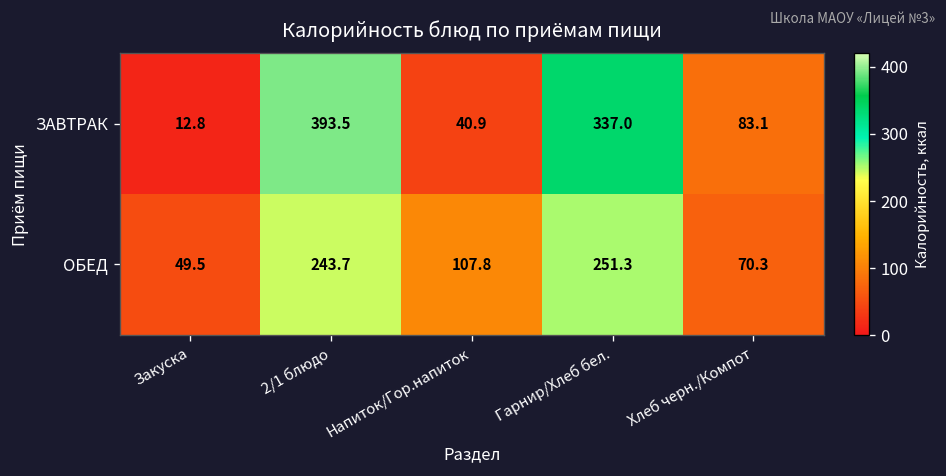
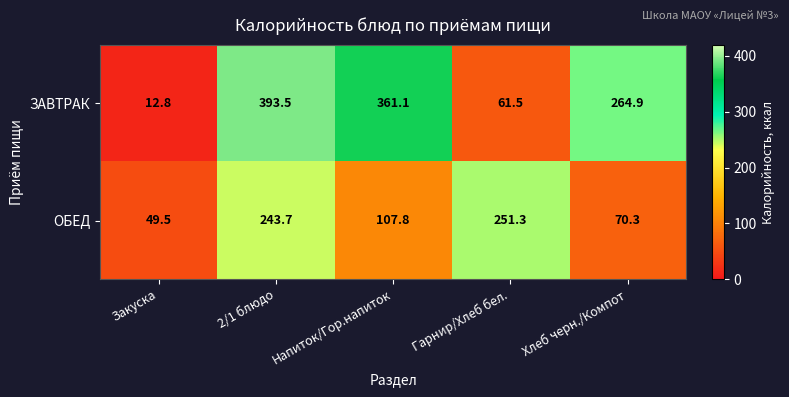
  {
    "ЗАВТРАК": {
      "Закуска": 12.8,
      "2/1 блюдо": 393.5,
-     "Напиток/Гор.напиток": 40.9,
-     "Гарнир/Хлеб бел.": 337.0,
-     "Хлеб черн./Компот": 83.1
+     "Напиток/Гор.напиток": 361.1,
+     "Гарнир/Хлеб бел.": 61.5,
+     "Хлеб черн./Компот": 264.9
    },
    "ОБЕД": {
      "Закуска": 49.5,
      "2/1 блюдо": 243.7,
      "Напиток/Гор.напиток": 107.8,
      "Гарнир/Хлеб бел.": 251.3,
      "Хлеб черн./Компот": 70.3
    }
  }
